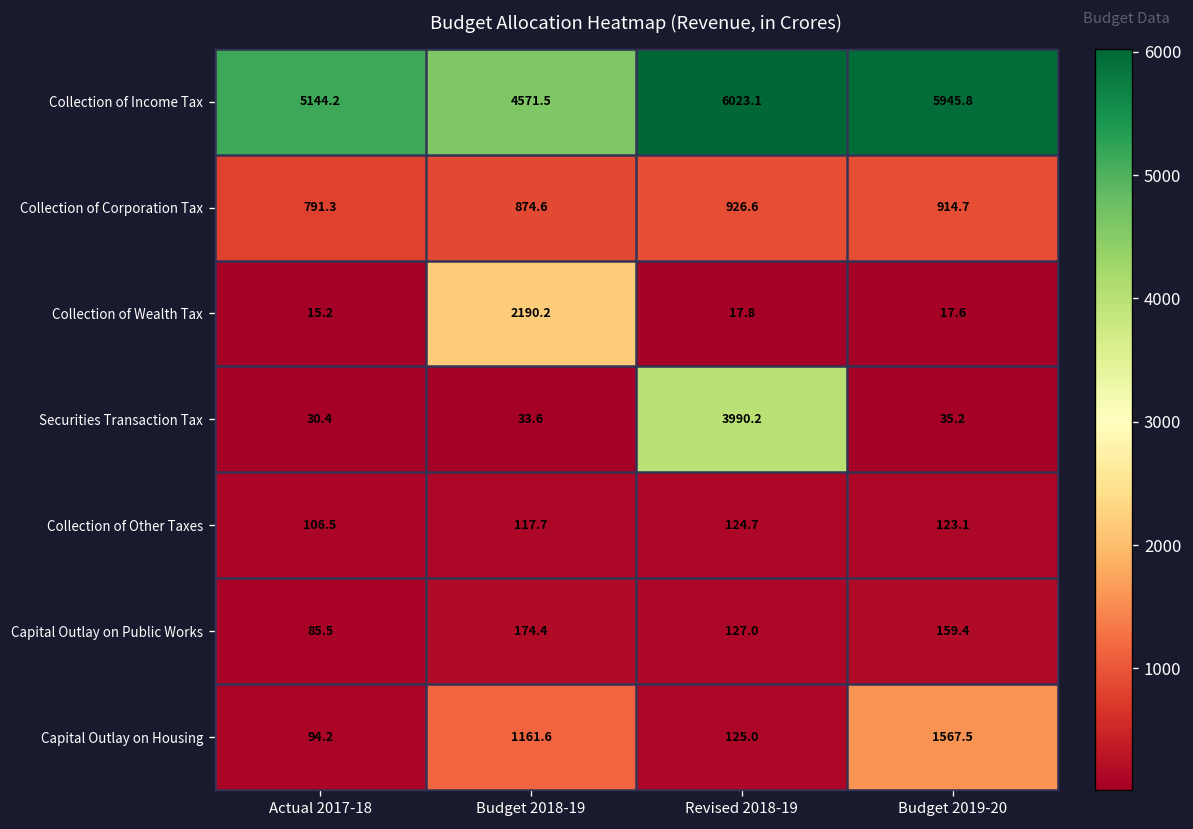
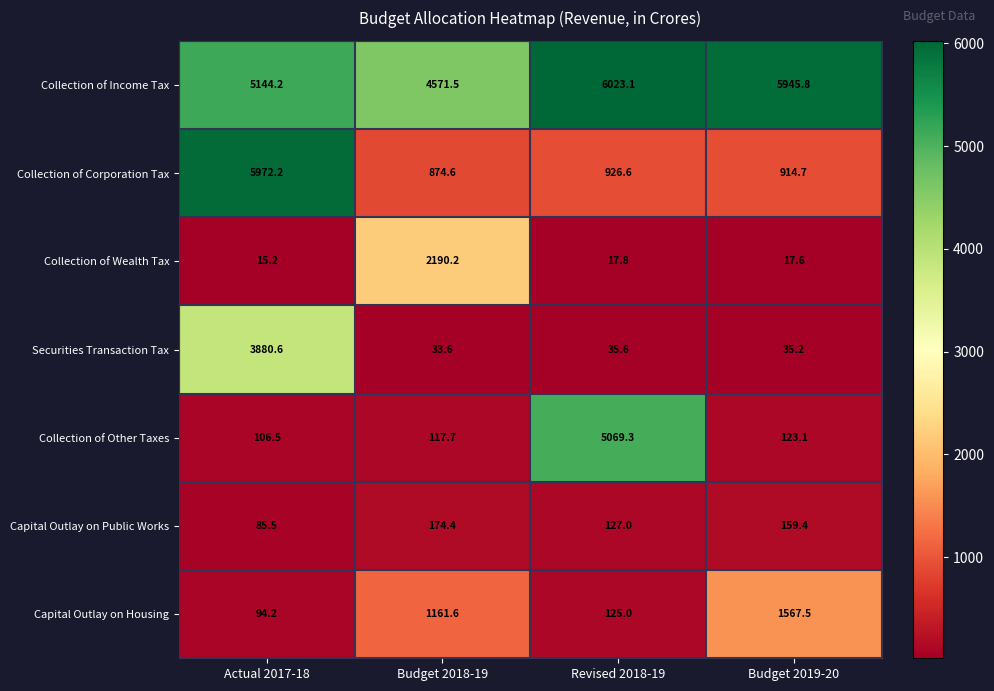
  {
    "Collection of Income Tax": {
      "Actual 2017-18": 5144.2,
      "Budget 2018-19": 4571.5,
      "Revised 2018-19": 6023.1,
      "Budget 2019-20": 5945.8
    },
    "Collection of Corporation Tax": {
-     "Actual 2017-18": 791.3,
+     "Actual 2017-18": 5972.2,
      "Budget 2018-19": 874.6,
      "Revised 2018-19": 926.6,
      "Budget 2019-20": 914.7
    },
    "Collection of Wealth Tax": {
      "Actual 2017-18": 15.2,
      "Budget 2018-19": 2190.2,
      "Revised 2018-19": 17.8,
      "Budget 2019-20": 17.6
    },
    "Securities Transaction Tax": {
-     "Actual 2017-18": 30.4,
+     "Actual 2017-18": 3880.6,
      "Budget 2018-19": 33.6,
-     "Revised 2018-19": 3990.2,
+     "Revised 2018-19": 35.6,
      "Budget 2019-20": 35.2
    },
    "Collection of Other Taxes": {
      "Actual 2017-18": 106.5,
      "Budget 2018-19": 117.7,
-     "Revised 2018-19": 124.7,
+     "Revised 2018-19": 5069.3,
      "Budget 2019-20": 123.1
    },
    "Capital Outlay on Public Works": {
      "Actual 2017-18": 85.5,
      "Budget 2018-19": 174.4,
      "Revised 2018-19": 127.0,
      "Budget 2019-20": 159.4
    },
    "Capital Outlay on Housing": {
      "Actual 2017-18": 94.2,
      "Budget 2018-19": 1161.6,
      "Revised 2018-19": 125.0,
      "Budget 2019-20": 1567.5
    }
  }
